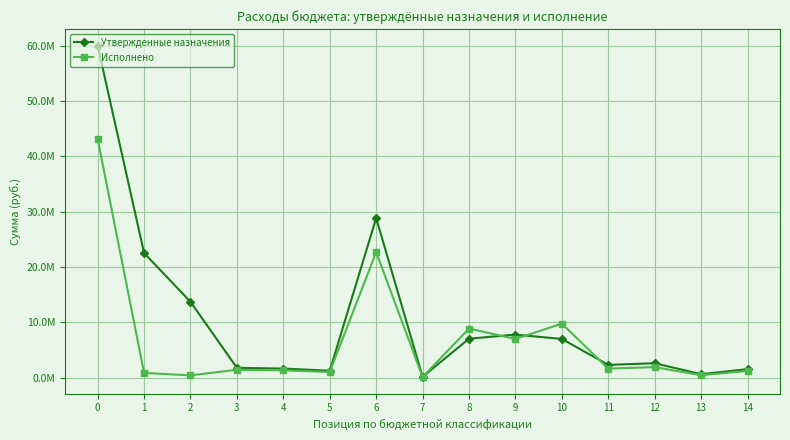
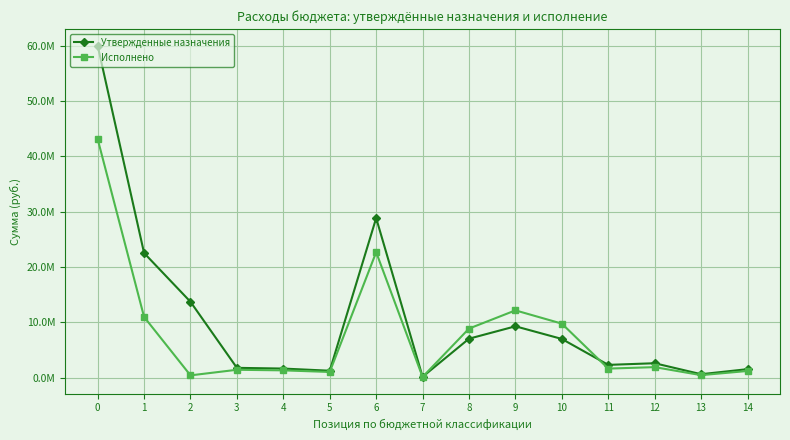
  {
    "Утвержденные назначения": {
      "1": 23000000,
      "2": 14000000,
      "6": 29000000,
      "8": 7000000,
-     "9": 8000000,
+     "9": 9000000,
      "10": 7000000,
      "11": 2000000,
      "12": 3000000
    },
    "Исполнено": {
      "0": 43000000,
-     "1": 1000000,
+     "1": 11000000,
      "2": 0,
      "6": 23000000,
      "8": 9000000,
-     "9": 7000000,
+     "9": 12000000,
      "10": 10000000,
      "11": 2000000,
      "12": 2000000
    }
  }
